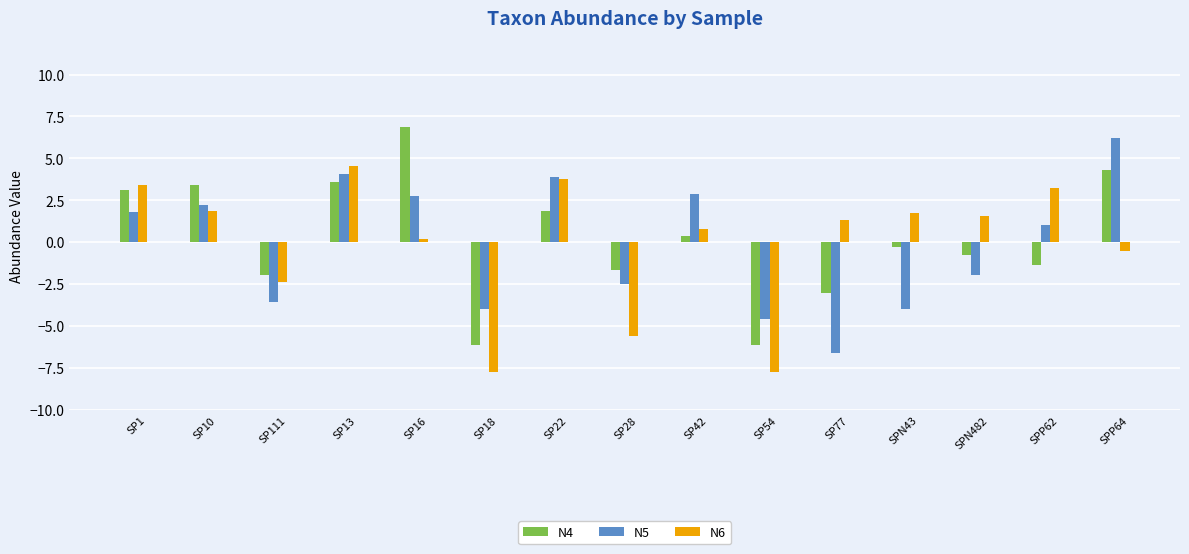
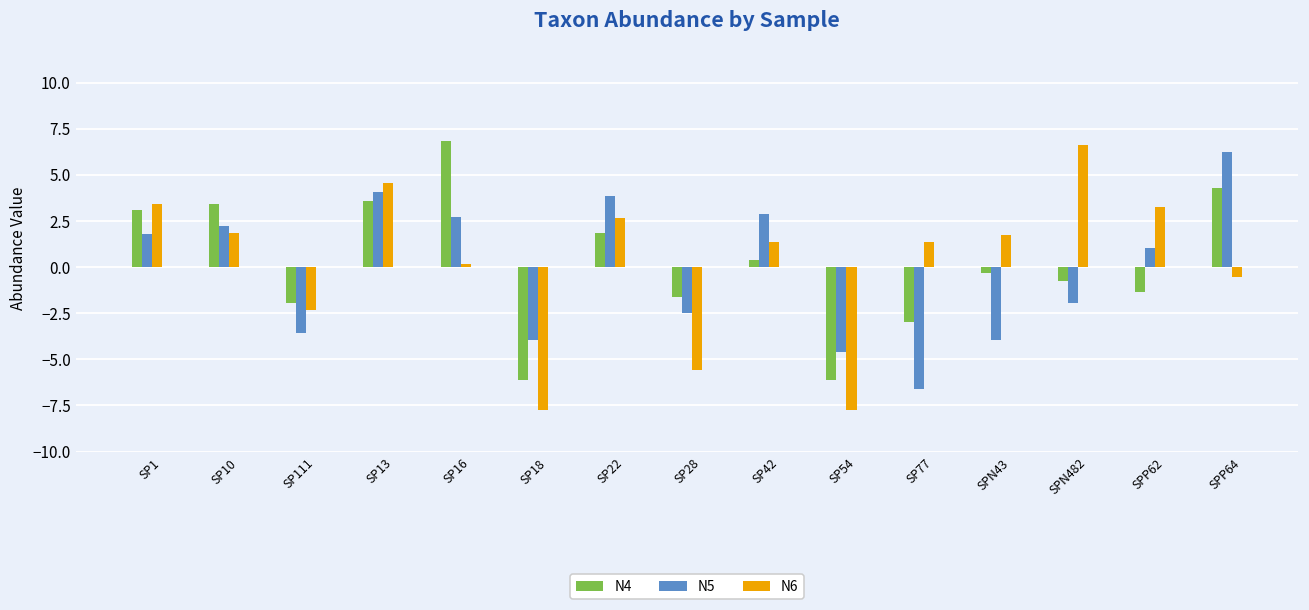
  {
    "N4": {
      "SP1": 3.1,
      "SP10": 3.4,
      "SP111": -1.9,
      "SP13": 3.6,
      "SP16": 6.9,
      "SP18": -6.1,
      "SP22": 1.9,
      "SP28": -1.6,
      "SP42": 0.4,
      "SP54": -6.1,
      "SP77": -3.0,
      "SPN43": -0.3,
      "SPN482": -0.7,
      "SPP62": -1.3,
      "SPP64": 4.3
    },
    "N5": {
      "SP1": 1.8,
      "SP10": 2.2,
      "SP111": -3.6,
      "SP13": 4.1,
      "SP16": 2.7,
      "SP18": -4.0,
      "SP22": 3.9,
      "SP28": -2.5,
      "SP42": 2.9,
      "SP54": -4.6,
      "SP77": -6.6,
      "SPN43": -4.0,
      "SPN482": -1.9,
      "SPP62": 1.0,
      "SPP64": 6.2
    },
    "N6": {
      "SP1": 3.4,
      "SP10": 1.9,
      "SP111": -2.3,
      "SP13": 4.5,
      "SP16": 0.2,
      "SP18": -7.7,
-     "SP22": 3.8,
+     "SP22": 2.7,
      "SP28": -5.6,
-     "SP42": 0.8,
+     "SP42": 1.3,
      "SP54": -7.7,
      "SP77": 1.3,
      "SPN43": 1.8,
-     "SPN482": 1.6,
+     "SPN482": 6.6,
      "SPP62": 3.2,
      "SPP64": -0.5
    }
  }
